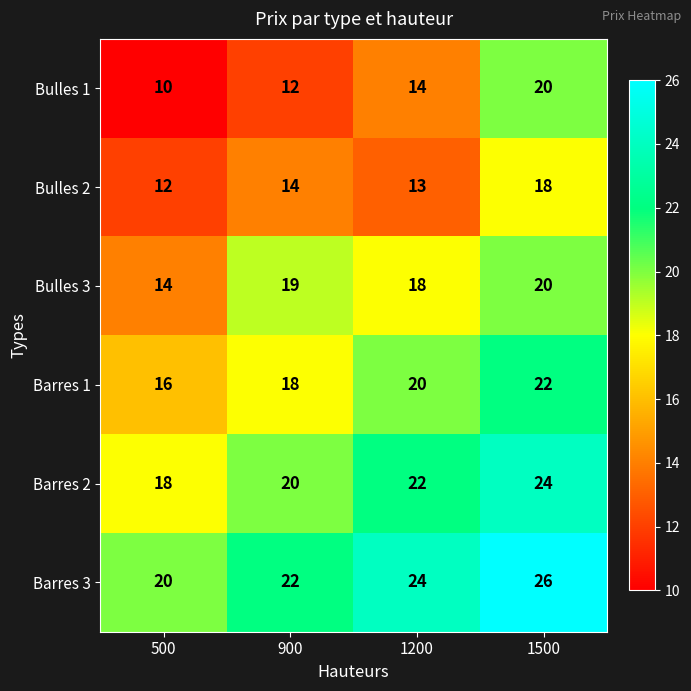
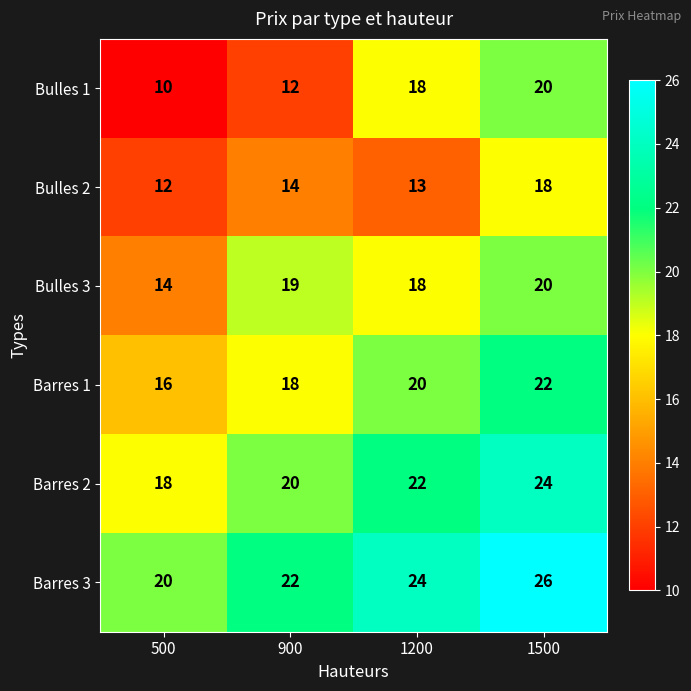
  {
    "Bulles 1": {
      "500": 10,
      "900": 12,
-     "1200": 14,
+     "1200": 18,
      "1500": 20
    },
    "Bulles 2": {
      "500": 12,
      "900": 14,
      "1200": 13,
      "1500": 18
    },
    "Bulles 3": {
      "500": 14,
      "900": 19,
      "1200": 18,
      "1500": 20
    },
    "Barres 1": {
      "500": 16,
      "900": 18,
      "1200": 20,
      "1500": 22
    },
    "Barres 2": {
      "500": 18,
      "900": 20,
      "1200": 22,
      "1500": 24
    },
    "Barres 3": {
      "500": 20,
      "900": 22,
      "1200": 24,
      "1500": 26
    }
  }
